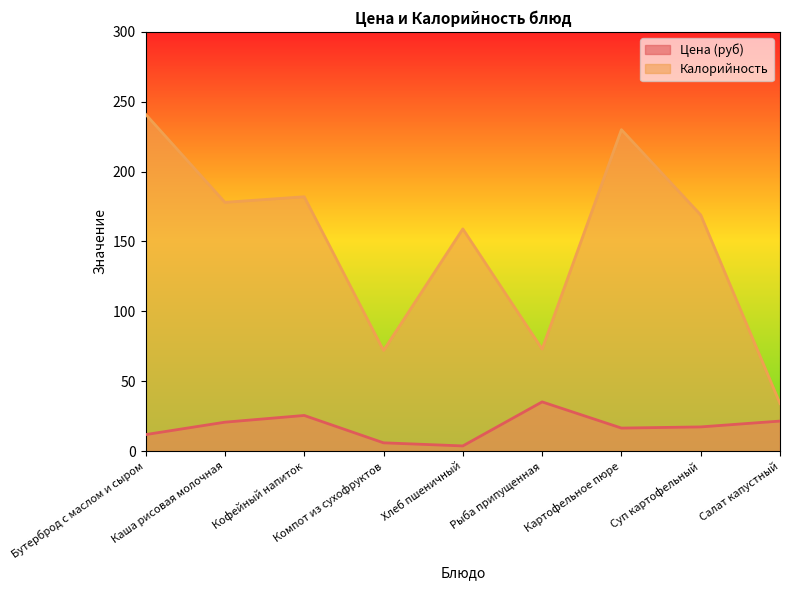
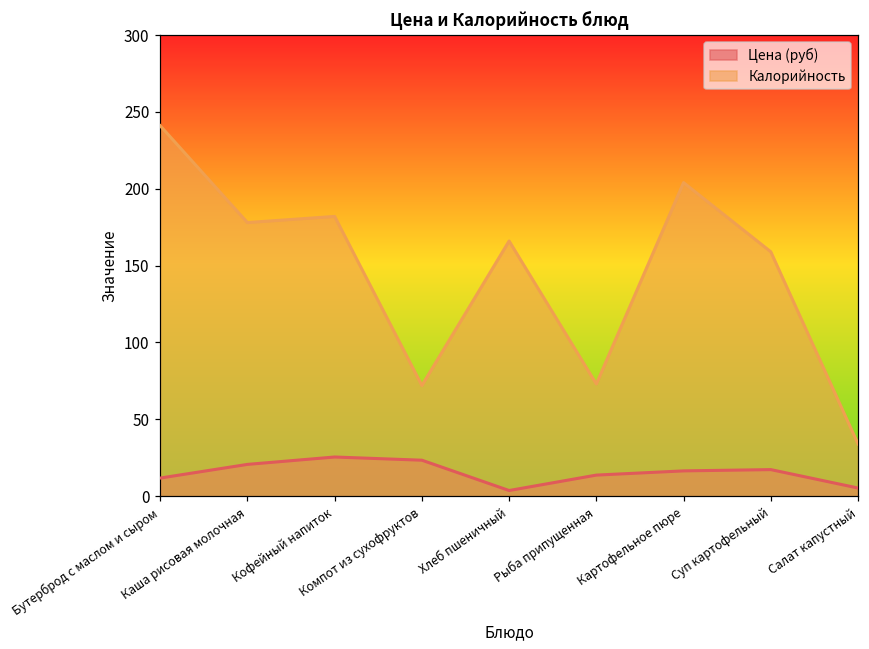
  {
    "Цена (руб)": {
      "Бутерброд с маслом и сыром": 12,
      "Каша рисовая молочная": 21,
      "Кофейный напиток": 25,
-     "Компот из сухофруктов": 6,
+     "Компот из сухофруктов": 23,
      "Хлеб пшеничный": 4,
-     "Рыба припущенная": 35,
+     "Рыба припущенная": 14,
      "Картофельное пюре": 16,
      "Суп картофельный": 17,
-     "Салат капустный": 21
+     "Салат капустный": 5
    },
    "Калорийность": {
      "Бутерброд с маслом и сыром": 241,
      "Каша рисовая молочная": 178,
      "Кофейный напиток": 182,
      "Компот из сухофруктов": 72,
-     "Хлеб пшеничный": 159,
+     "Хлеб пшеничный": 166,
      "Рыба припущенная": 73,
-     "Картофельное пюре": 230,
-     "Суп картофельный": 169,
+     "Картофельное пюре": 204,
+     "Суп картофельный": 159,
      "Салат капустный": 34
    }
  }
